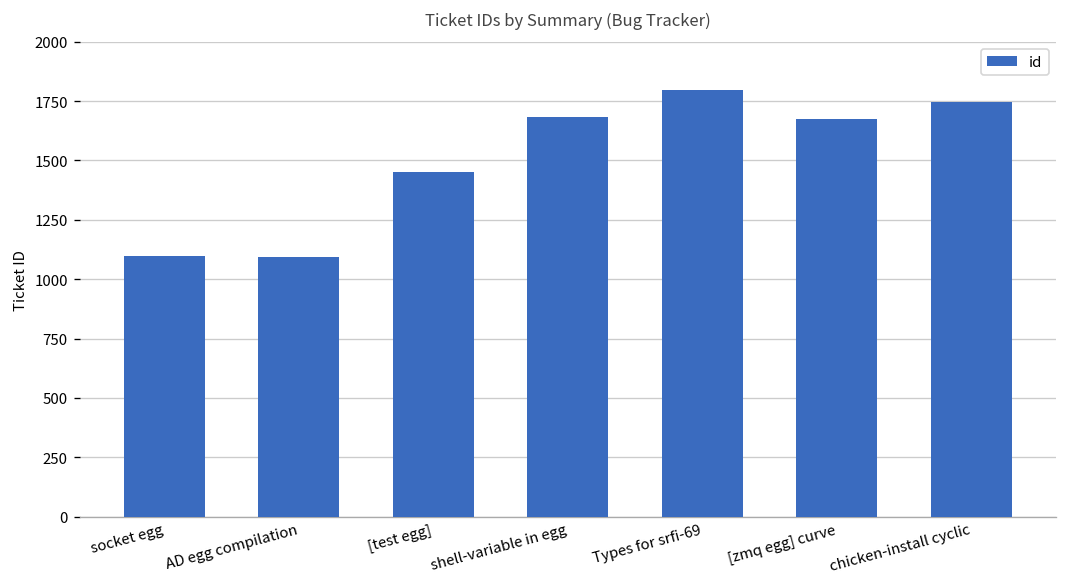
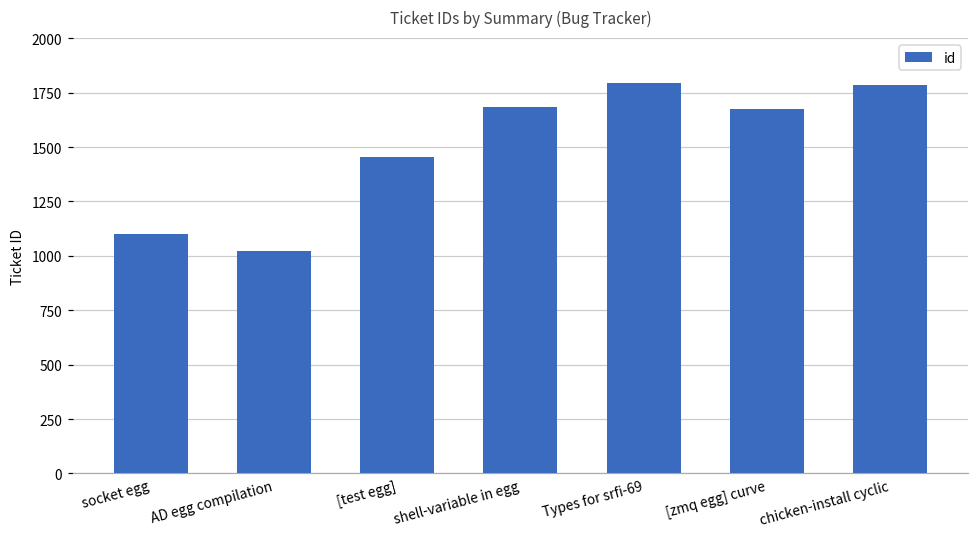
  {
    "socket egg": 1100,
-   "AD egg compilation": 1100,
+   "AD egg compilation": 1020,
    "[test egg]": 1450,
    "shell-variable in egg": 1690,
    "Types for srfi-69": 1800,
    "[zmq egg] curve": 1670,
-   "chicken-install cyclic": 1750
+   "chicken-install cyclic": 1790
  }
